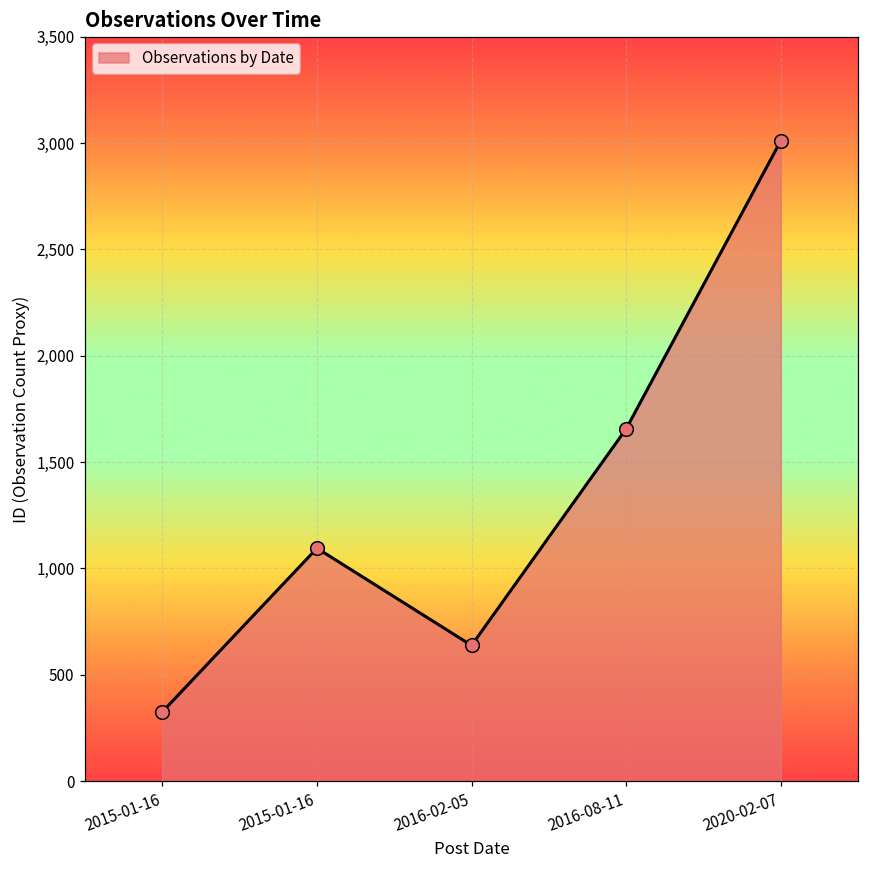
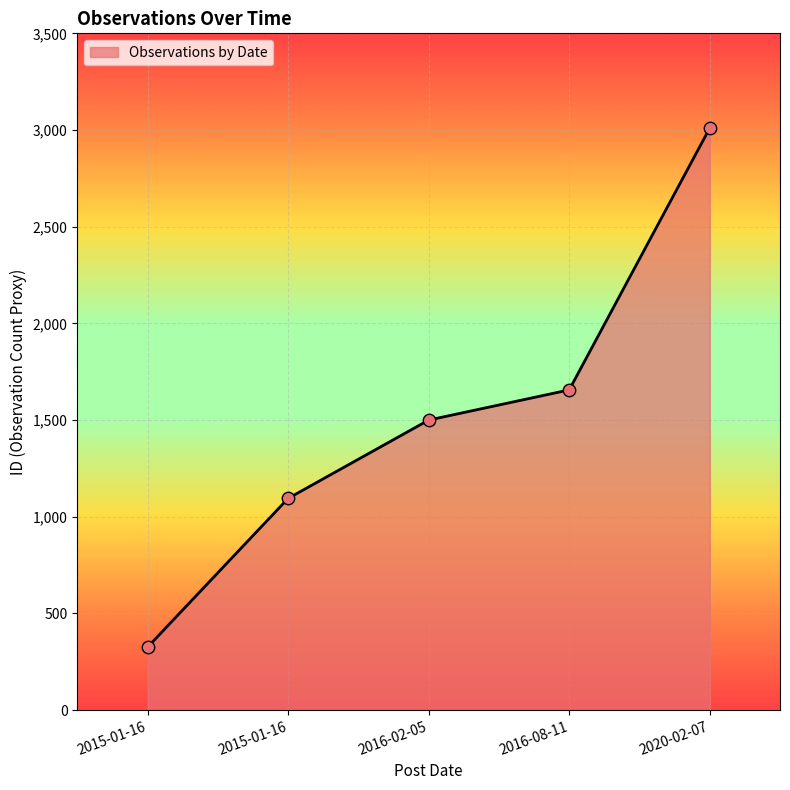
  {
-   "2016-02-05": "640",
+   "2016-02-05": "1,500",
    "2016-08-11": "1,660",
    "2020-02-07": "3,010"
  }
